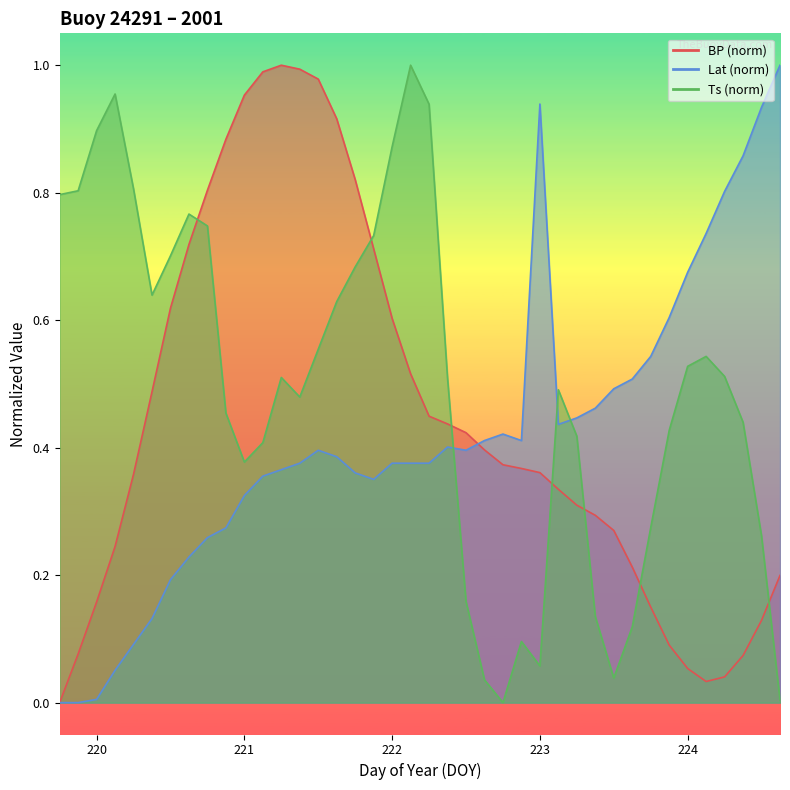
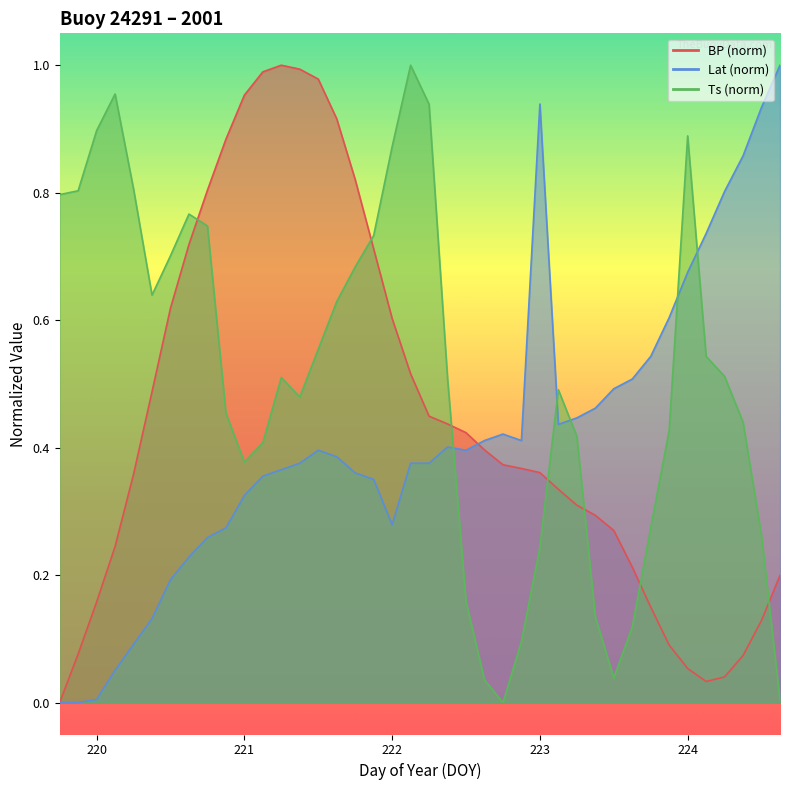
  {
    "BP (norm)": {
      "220": 0.16,
      "221": 0.95,
      "222": 0.60,
      "223": 0.36,
      "224": 0.05
    },
    "Lat (norm)": {
      "220": 0.01,
      "221": 0.32,
-     "222": 0.38,
+     "222": 0.28,
      "223": 0.94,
      "224": 0.68
    },
    "Ts (norm)": {
      "220": 0.90,
      "221": 0.38,
      "222": 0.87,
-     "223": 0.06,
-     "224": 0.53
+     "223": 0.24,
+     "224": 0.89
    }
  }
